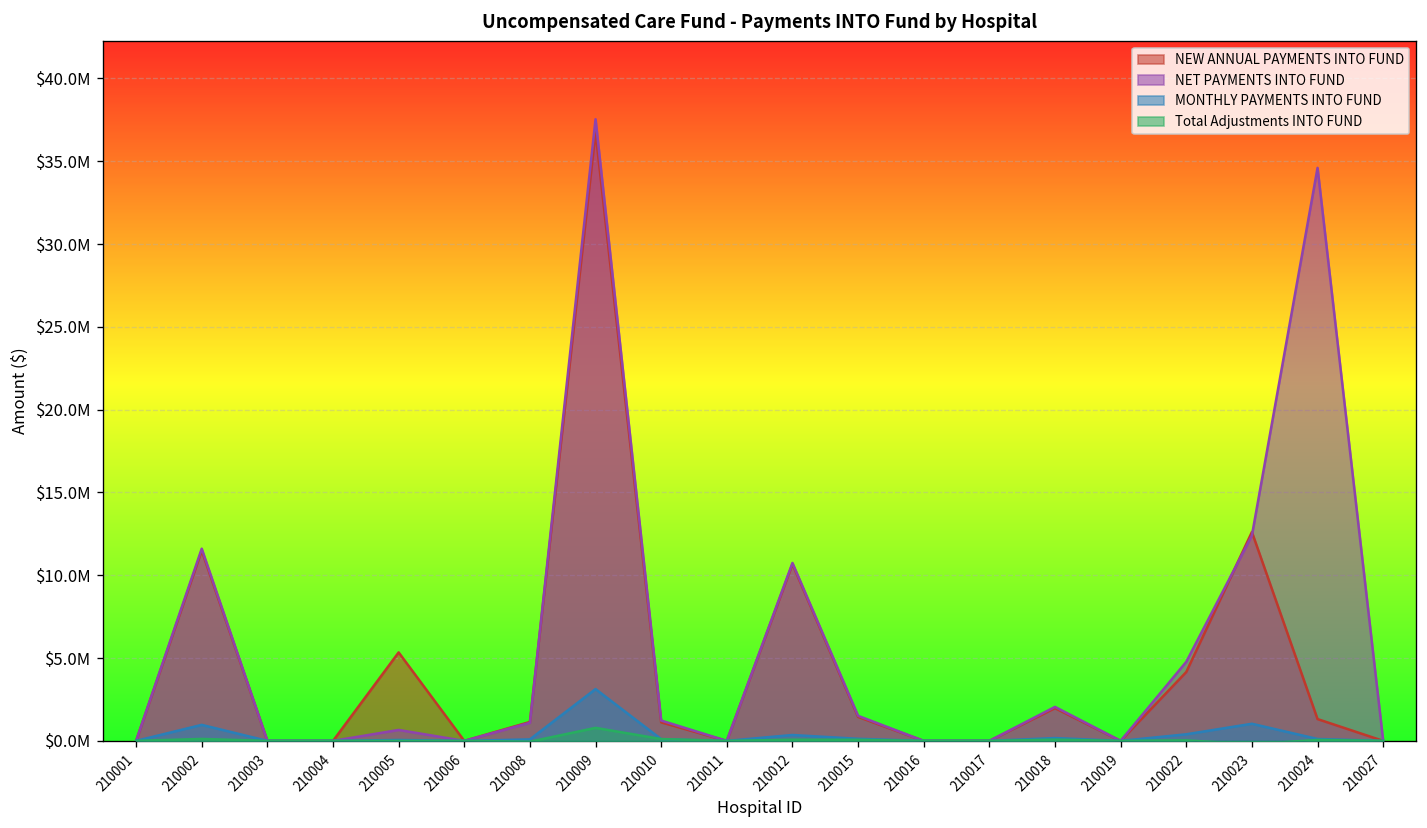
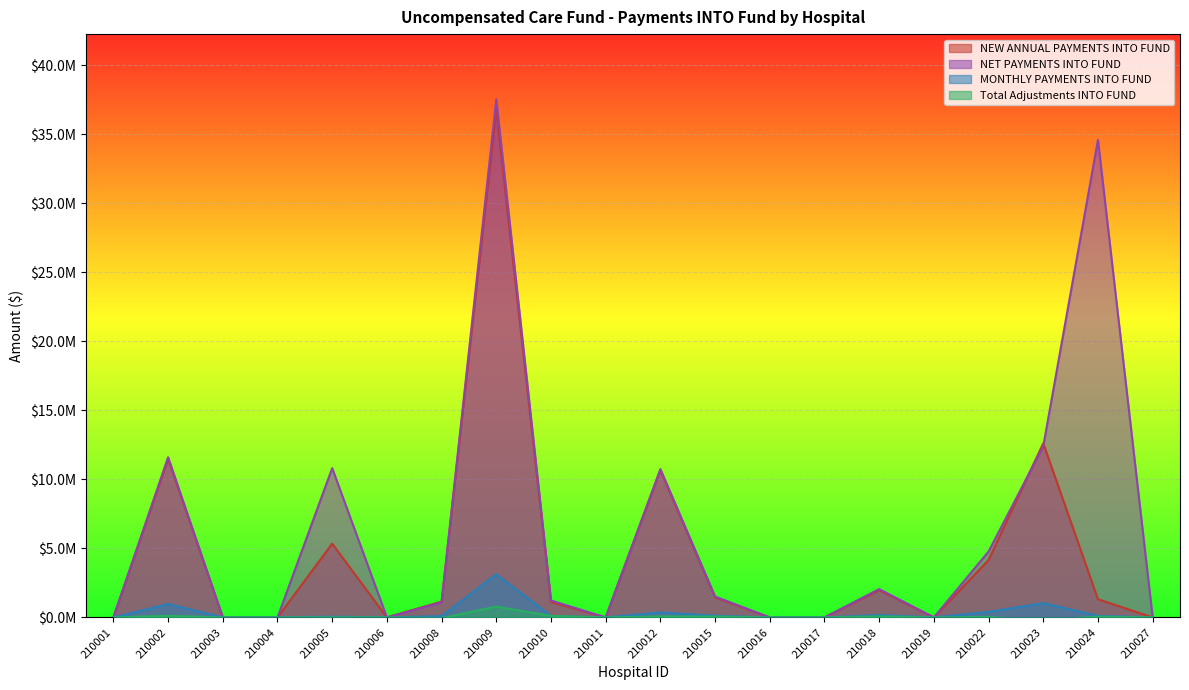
  {
    "NEW ANNUAL PAYMENTS INTO FUND": {
      "210005": "$5300000",
      "210009": "$36800000",
      "210022": "$4200000",
      "210023": "$12600000",
      "210024": "$1300000"
    },
    "NET PAYMENTS INTO FUND": {
-     "210005": "$700000",
+     "210005": "$10800000",
      "210009": "$37500000",
      "210022": "$4800000",
      "210023": "$12400000",
      "210024": "$34600000"
    },
    "MONTHLY PAYMENTS INTO FUND": {
      "210002": "$1000000",
      "210009": "$3100000",
      "210012": "$400000",
      "210022": "$400000",
      "210023": "$1000000"
    }
  }
